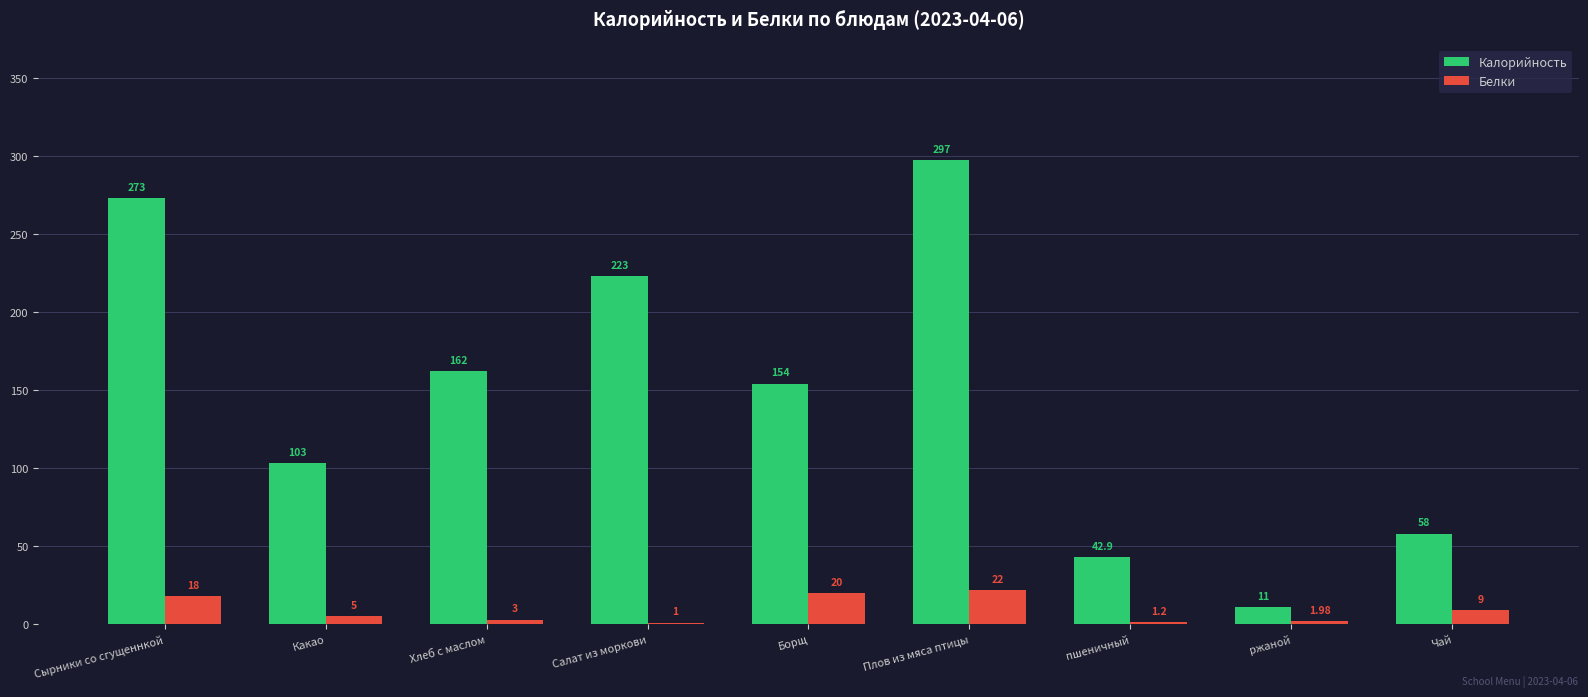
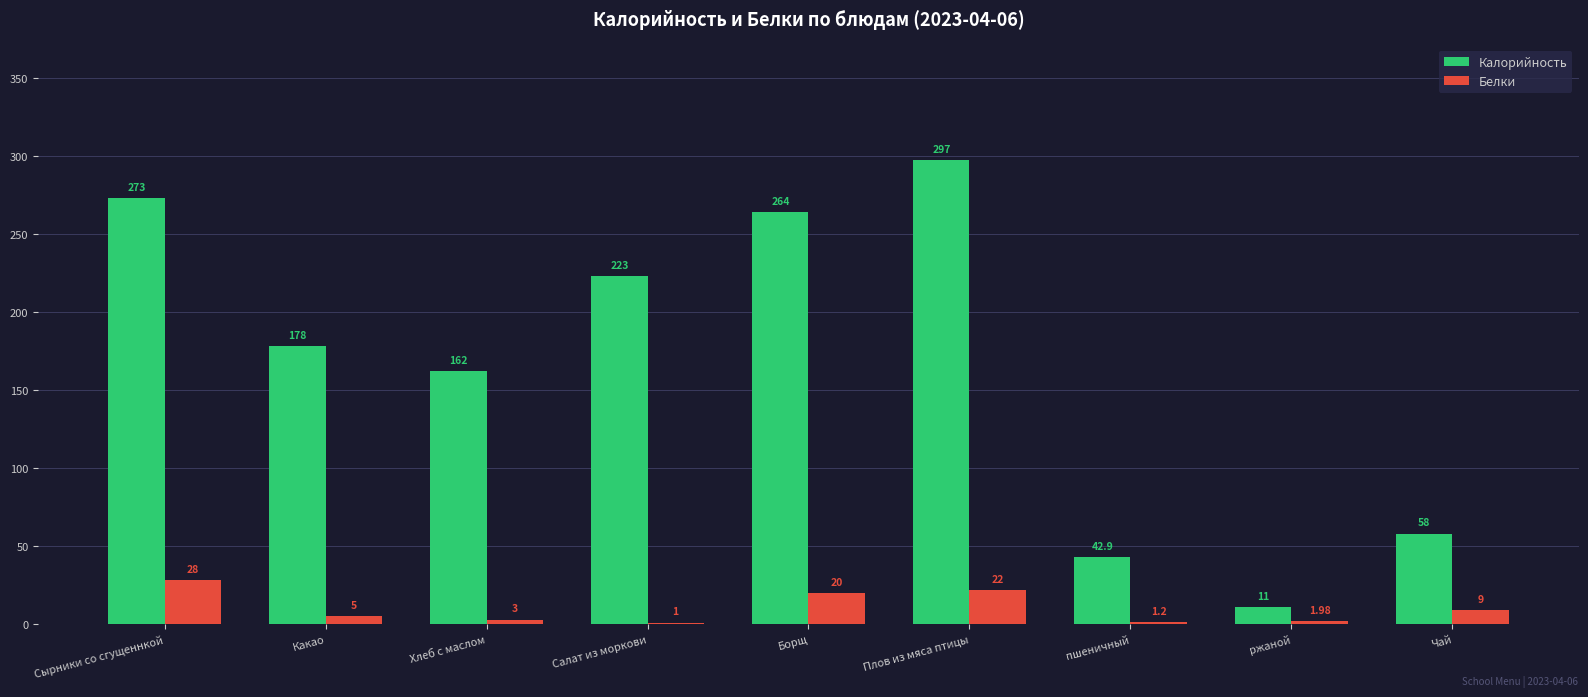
  {
    "Калорийность": {
      "Сырники со сгущеннкой": 273,
-     "Какао": 103,
+     "Какао": 178,
      "Хлеб с маслом": 162,
      "Салат из моркови": 223,
-     "Борщ": 154,
+     "Борщ": 264,
      "Плов из мяса птицы": 297,
      "пшеничный": 42.9,
      "ржаной": 11,
      "Чай": 58
    },
    "Белки": {
-     "Сырники со сгущеннкой": 18,
+     "Сырники со сгущеннкой": 28,
      "Какао": 5,
      "Хлеб с маслом": 3,
      "Салат из моркови": 1,
      "Борщ": 20,
      "Плов из мяса птицы": 22,
      "пшеничный": 1.2,
      "ржаной": 1.98,
      "Чай": 9
    }
  }
